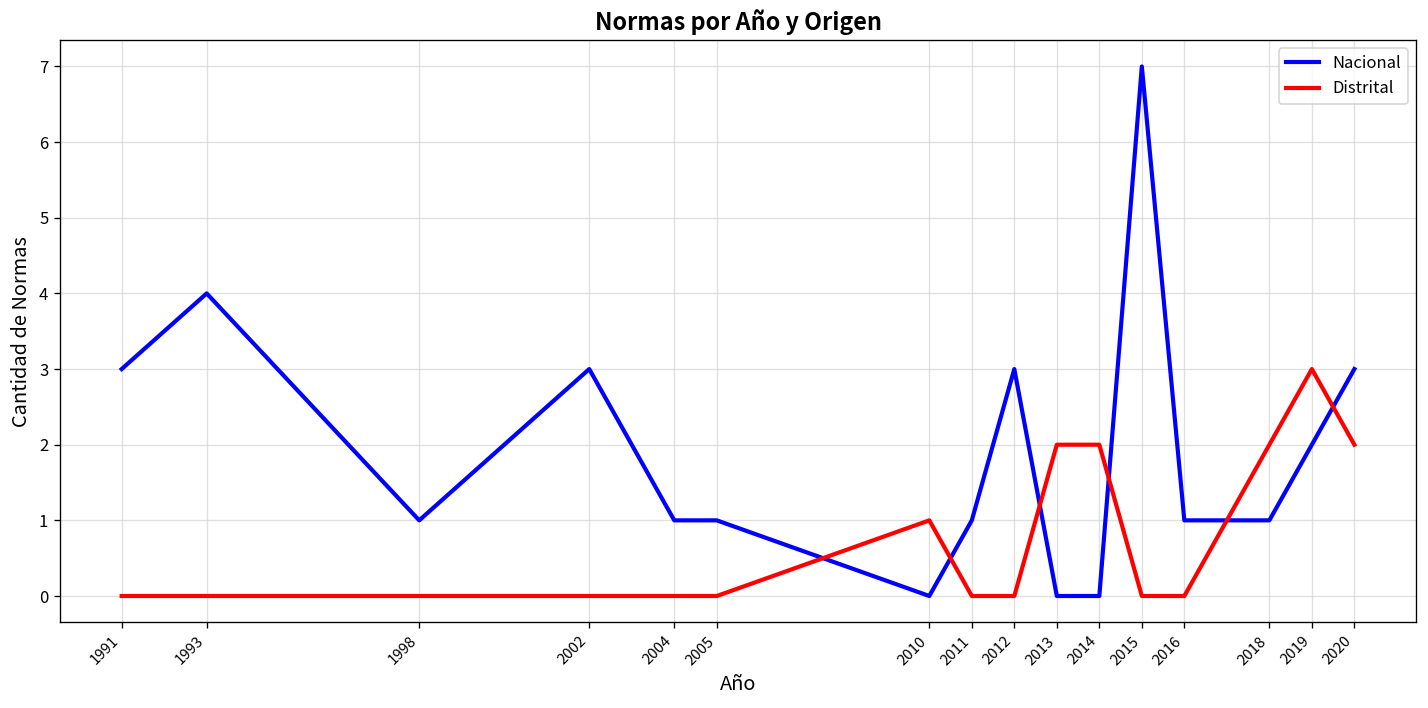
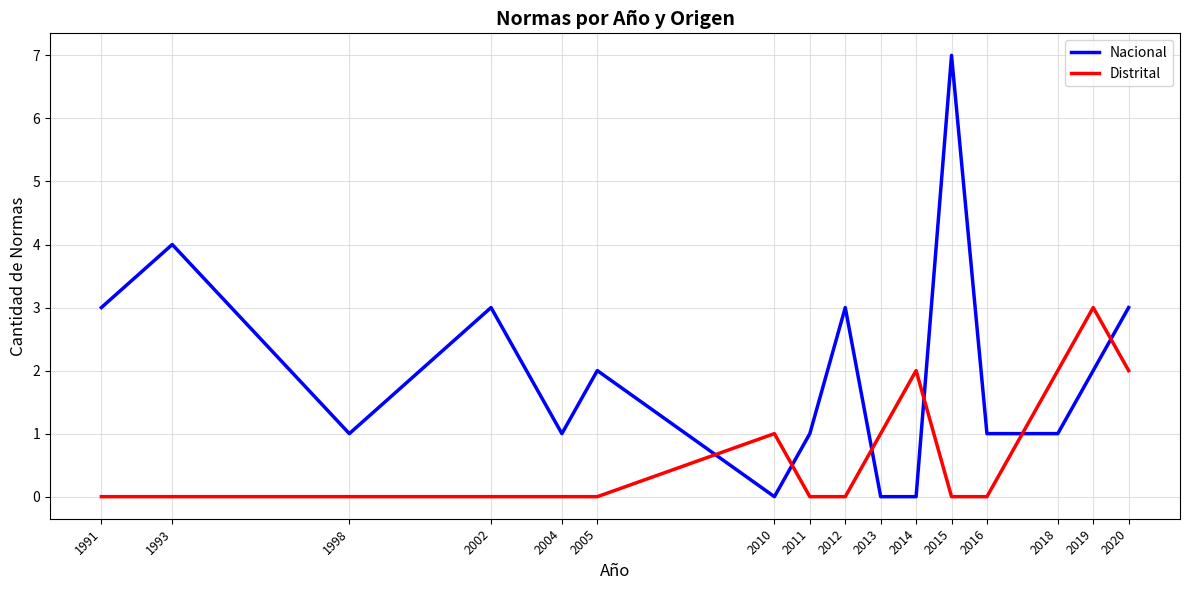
  {
    "Nacional": {
      "1991": 3,
      "1993": 4,
      "1998": 1,
      "2002": 3,
      "2004": 1,
-     "2005": 1,
+     "2005": 2,
      "2010": 0,
      "2011": 1,
      "2012": 3,
      "2013": 0,
      "2014": 0,
      "2015": 7,
      "2016": 1,
      "2018": 1,
      "2019": 2,
      "2020": 3
    },
    "Distrital": {
      "1991": 0,
      "1993": 0,
      "1998": 0,
      "2002": 0,
      "2004": 0,
      "2005": 0,
      "2010": 1,
      "2011": 0,
      "2012": 0,
-     "2013": 2,
+     "2013": 1,
      "2014": 2,
      "2015": 0,
      "2016": 0,
      "2018": 2,
      "2019": 3,
      "2020": 2
    }
  }
